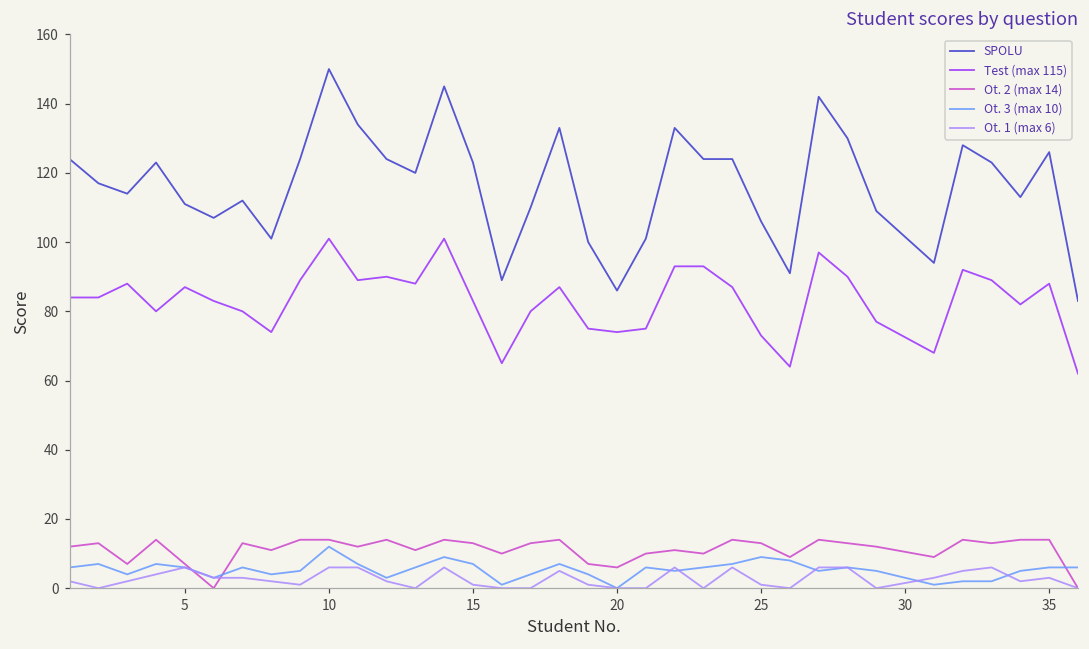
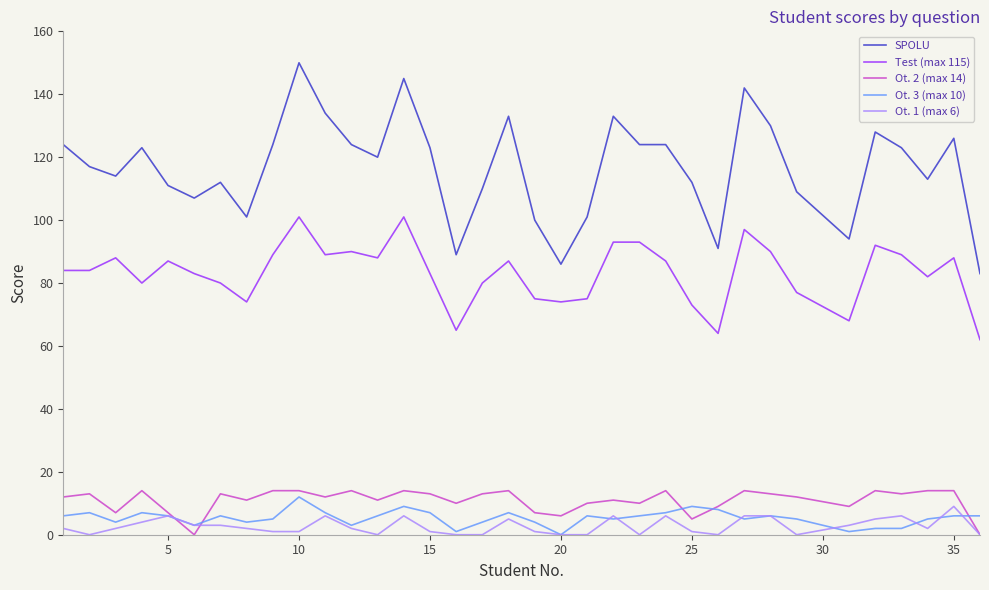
  {
    "SPOLU": {
      "5": 111,
      "10": 150,
      "15": 123,
      "20": 86,
-     "25": 106,
+     "25": 112,
      "35": 126
    },
    "Test (max 115)": {
      "5": 87,
      "10": 101,
      "15": 83,
      "20": 74,
      "25": 73,
      "35": 88
    },
    "Ot. 2 (max 14)": {
      "5": 7,
      "10": 14,
      "15": 13,
      "20": 6,
-     "25": 13,
+     "25": 5,
      "35": 14
    },
    "Ot. 3 (max 10)": {
      "10": 12,
      "15": 7,
      "25": 9,
      "35": 6
    },
    "Ot. 1 (max 6)": {
-     "10": 6,
+     "10": 1,
      "15": 1,
      "25": 1,
-     "35": 3
+     "35": 9
    }
  }
